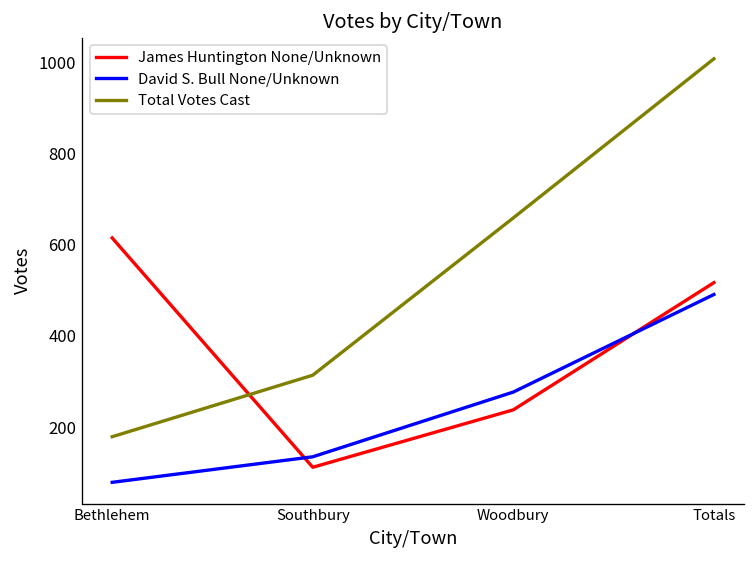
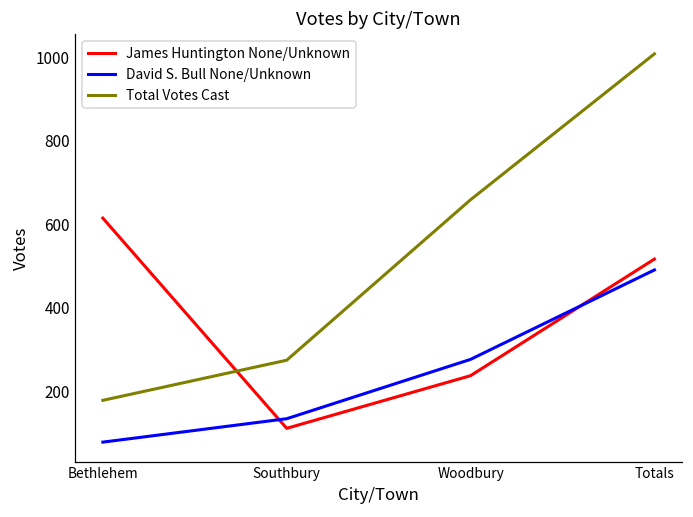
  {
    "James Huntington None/Unknown": {
      "Bethlehem": 620,
      "Southbury": 110,
      "Woodbury": 240,
      "Totals": 520
    },
    "David S. Bull None/Unknown": {
      "Bethlehem": 80,
      "Southbury": 140,
      "Woodbury": 280,
      "Totals": 490
    },
    "Total Votes Cast": {
      "Bethlehem": 180,
-     "Southbury": 310,
+     "Southbury": 280,
      "Woodbury": 660,
      "Totals": 1010
    }
  }
